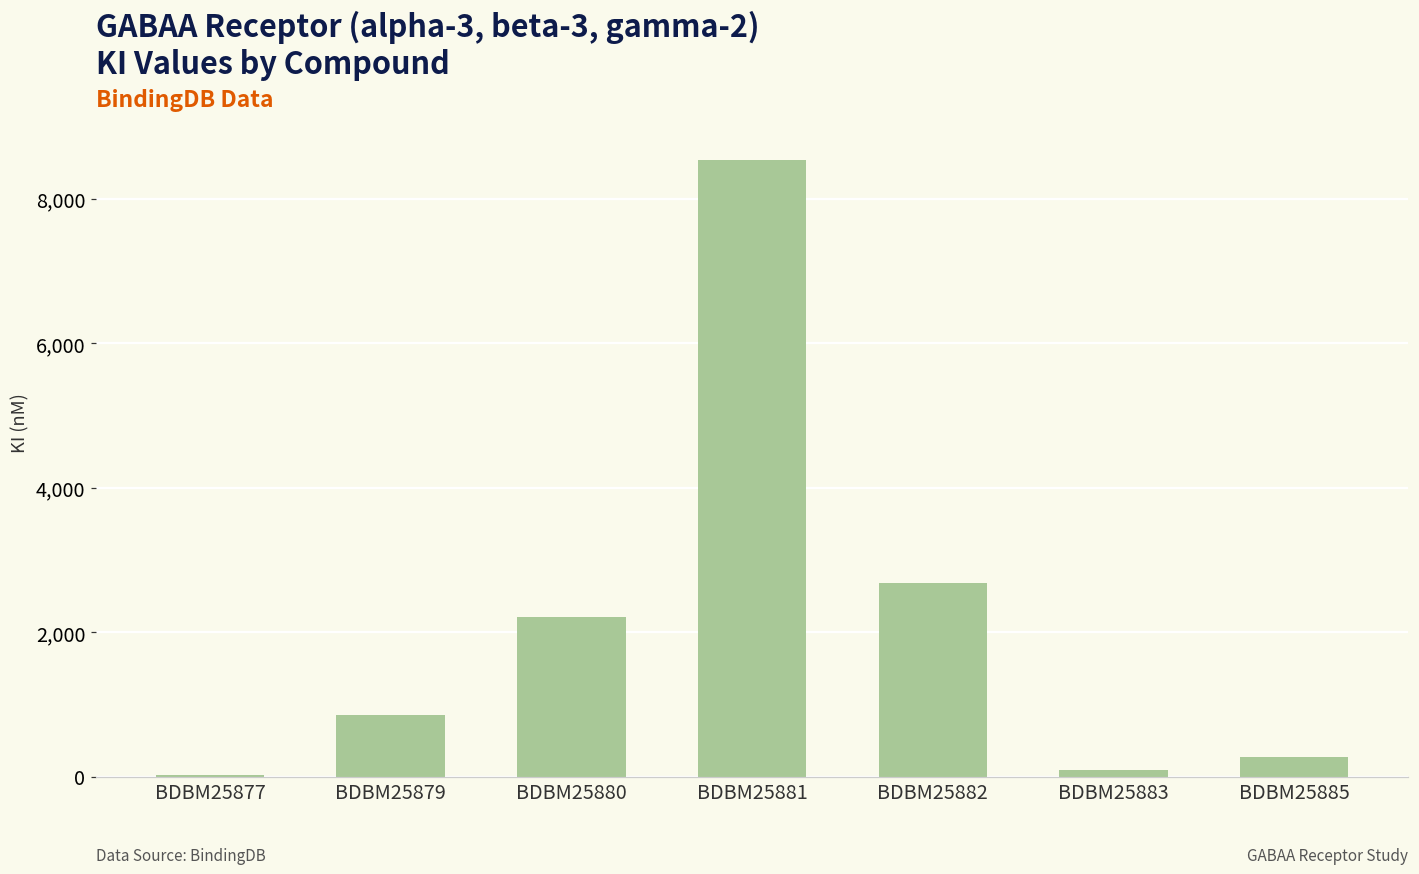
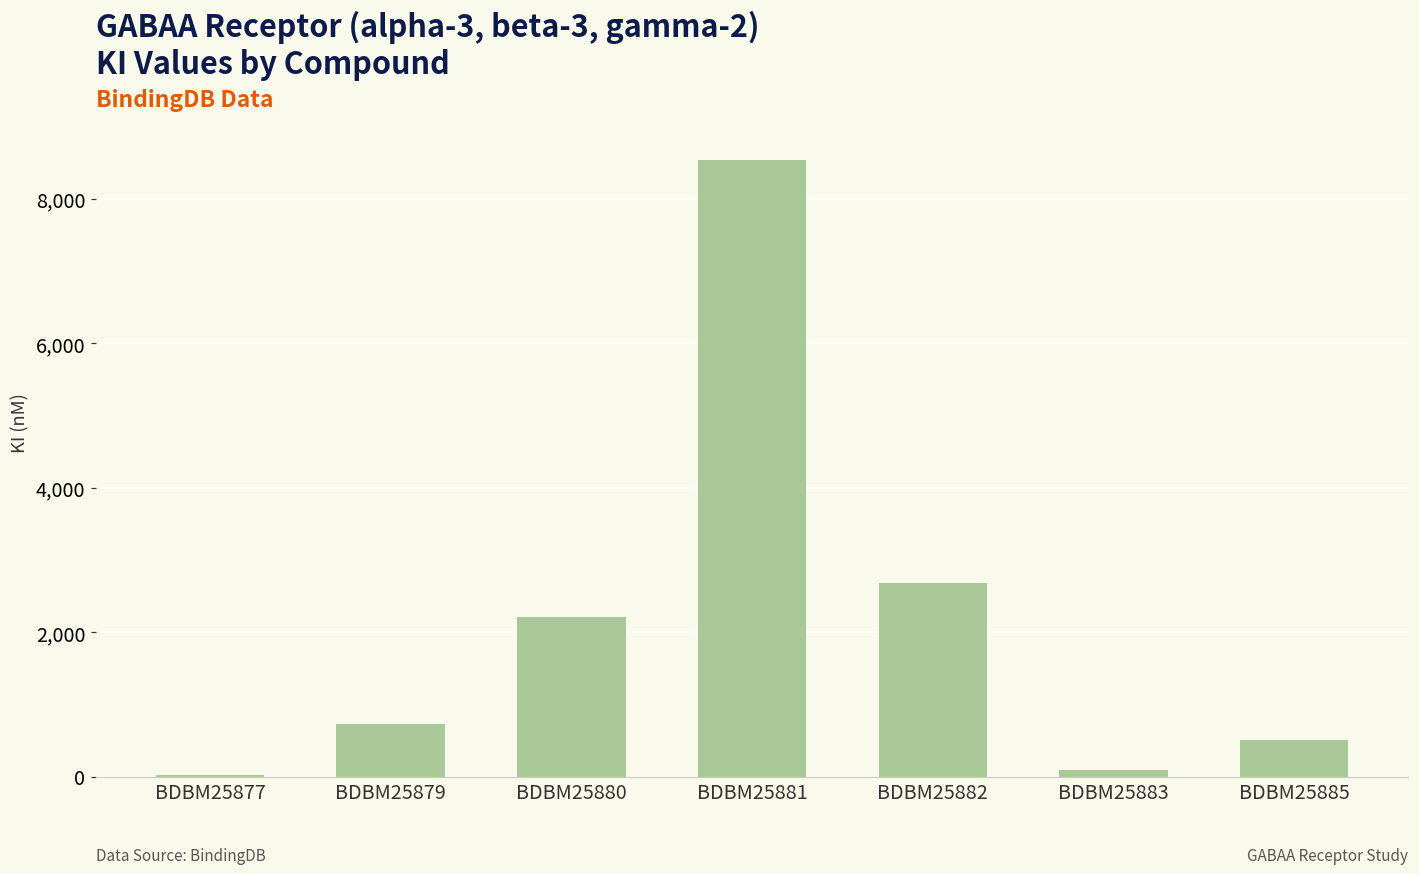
  {
-   "BDBM25879": "900",
+   "BDBM25879": "700",
    "BDBM25880": "2,200",
    "BDBM25881": "8,500",
    "BDBM25882": "2,700",
    "BDBM25883": "100",
-   "BDBM25885": "300"
+   "BDBM25885": "500"
  }
